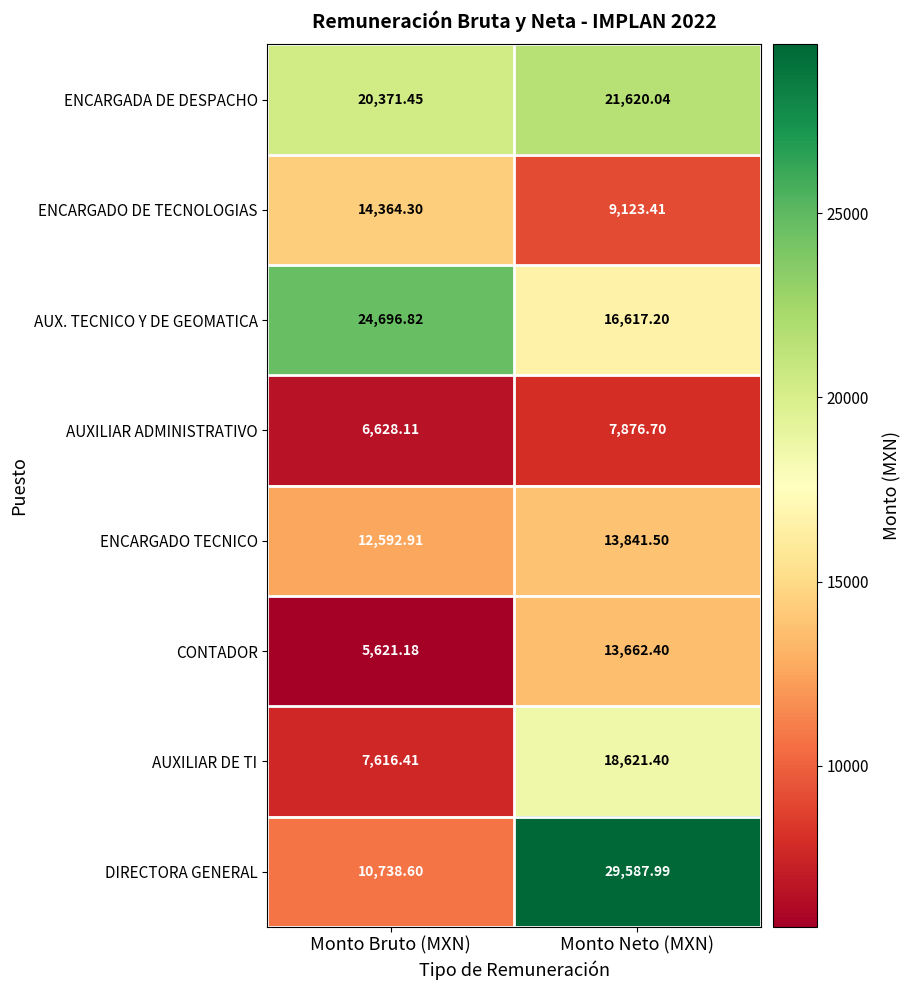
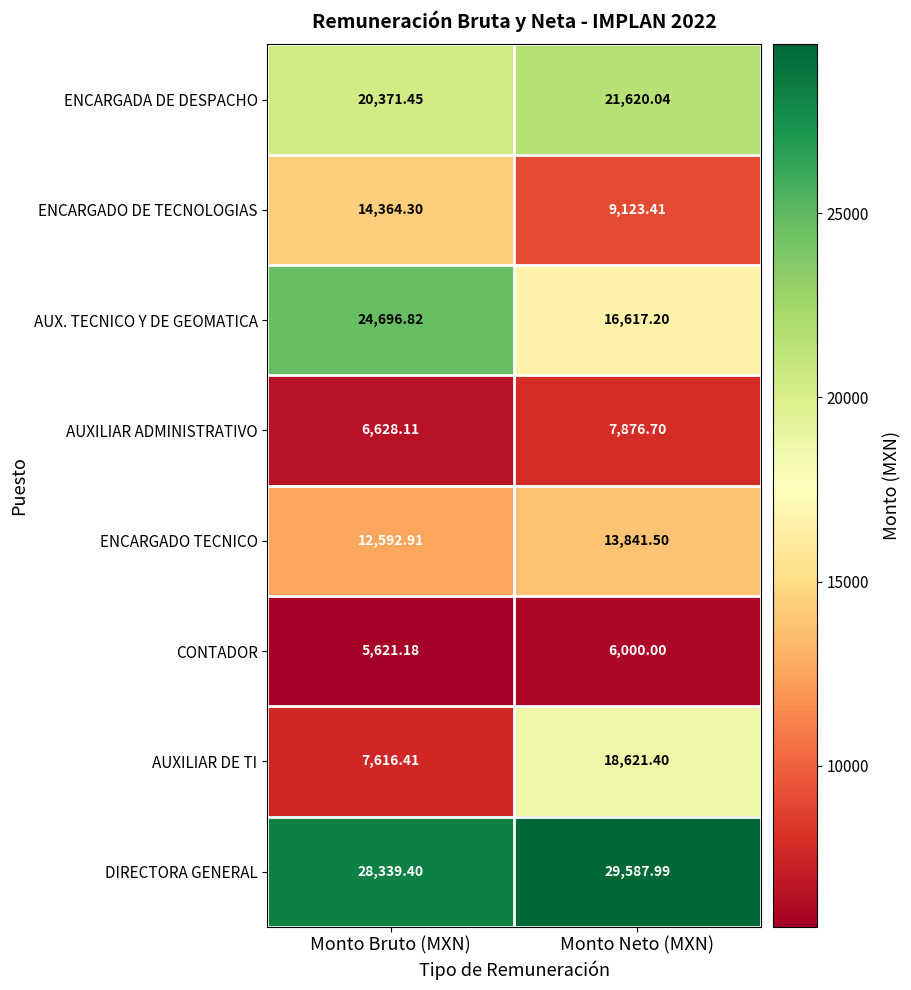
  {
    "ENCARGADA DE DESPACHO": {
      "Monto Bruto (MXN)": "20,371.45",
      "Monto Neto (MXN)": "21,620.04"
    },
    "ENCARGADO DE TECNOLOGIAS": {
      "Monto Bruto (MXN)": "14,364.30",
      "Monto Neto (MXN)": "9,123.41"
    },
    "AUX. TECNICO Y DE GEOMATICA": {
      "Monto Bruto (MXN)": "24,696.82",
      "Monto Neto (MXN)": "16,617.20"
    },
    "AUXILIAR ADMINISTRATIVO": {
      "Monto Bruto (MXN)": "6,628.11",
      "Monto Neto (MXN)": "7,876.70"
    },
    "ENCARGADO TECNICO": {
      "Monto Bruto (MXN)": "12,592.91",
      "Monto Neto (MXN)": "13,841.50"
    },
    "CONTADOR": {
      "Monto Bruto (MXN)": "5,621.18",
-     "Monto Neto (MXN)": "13,662.40"
+     "Monto Neto (MXN)": "6,000.00"
    },
    "AUXILIAR DE TI": {
      "Monto Bruto (MXN)": "7,616.41",
      "Monto Neto (MXN)": "18,621.40"
    },
    "DIRECTORA GENERAL": {
-     "Monto Bruto (MXN)": "10,738.60",
+     "Monto Bruto (MXN)": "28,339.40",
      "Monto Neto (MXN)": "29,587.99"
    }
  }
